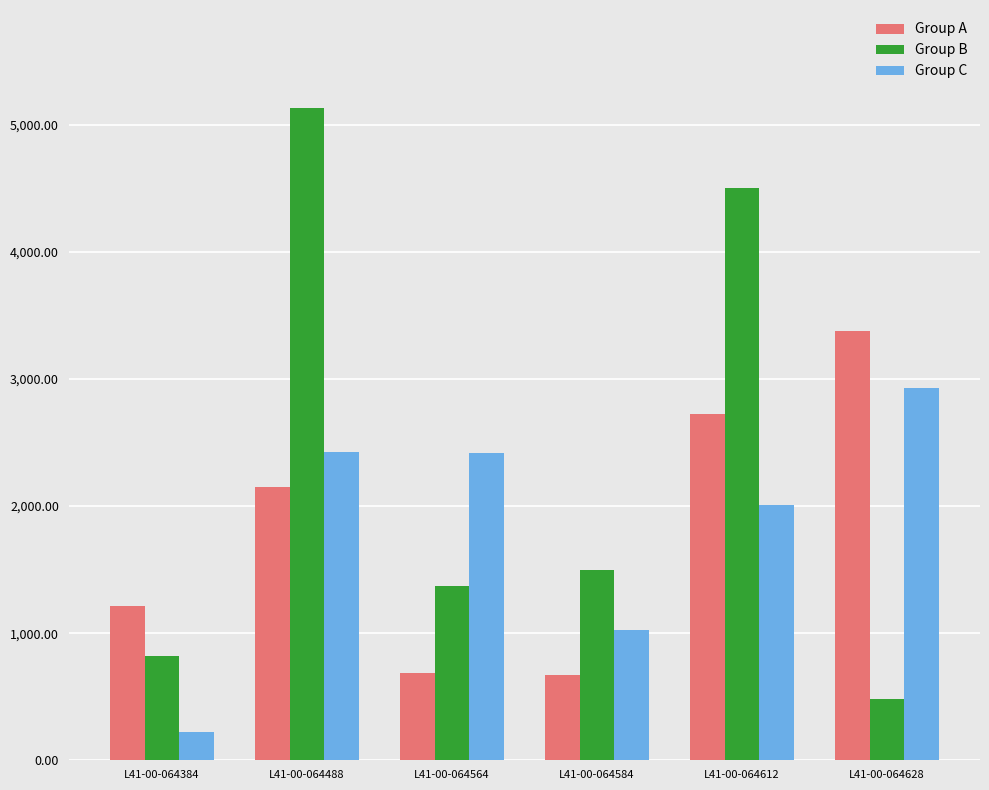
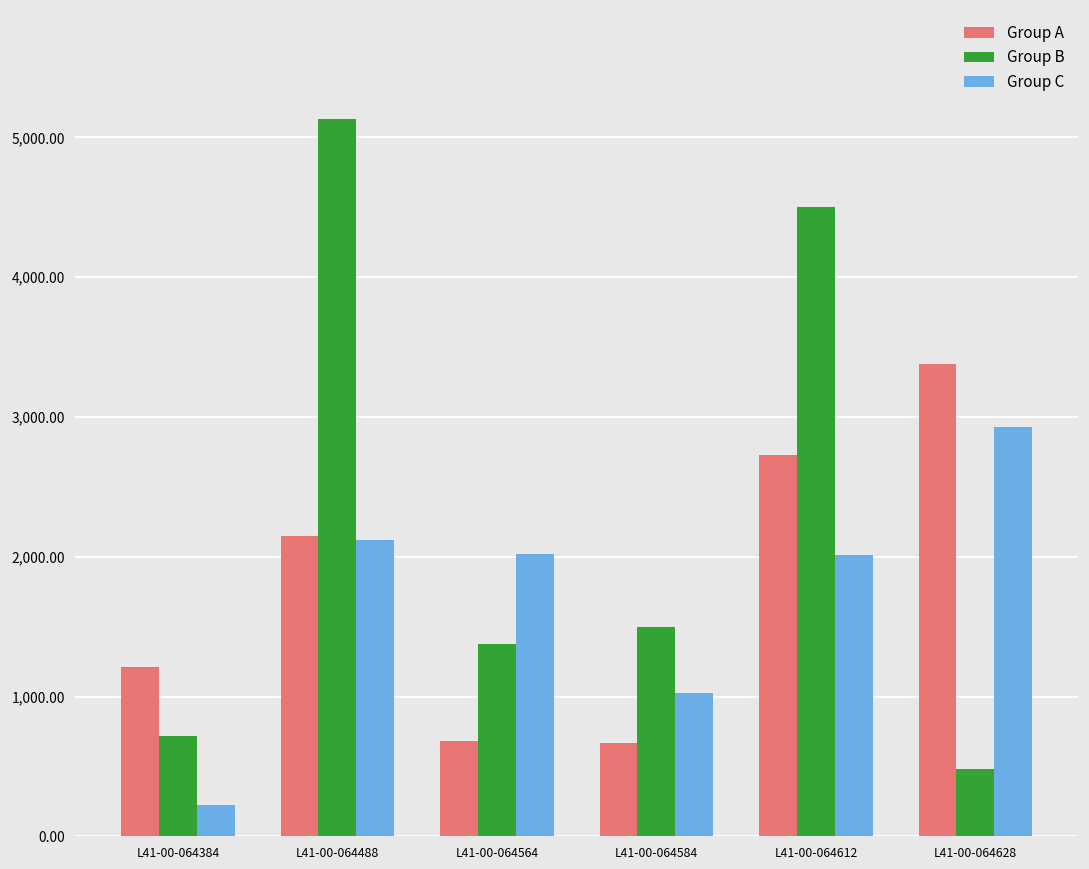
  {
    "Group A": {
      "L41-00-064384": "1,210",
      "L41-00-064488": "2,150",
      "L41-00-064564": "680",
      "L41-00-064584": "670",
      "L41-00-064612": "2,730",
      "L41-00-064628": "3,380"
    },
    "Group B": {
-     "L41-00-064384": "820",
+     "L41-00-064384": "720",
      "L41-00-064488": "5,130",
      "L41-00-064564": "1,370",
      "L41-00-064584": "1,500",
      "L41-00-064612": "4,500",
      "L41-00-064628": "480"
    },
    "Group C": {
      "L41-00-064384": "220",
-     "L41-00-064488": "2,420",
-     "L41-00-064564": "2,420",
+     "L41-00-064488": "2,120",
+     "L41-00-064564": "2,020",
      "L41-00-064584": "1,020",
      "L41-00-064612": "2,010",
      "L41-00-064628": "2,930"
    }
  }
